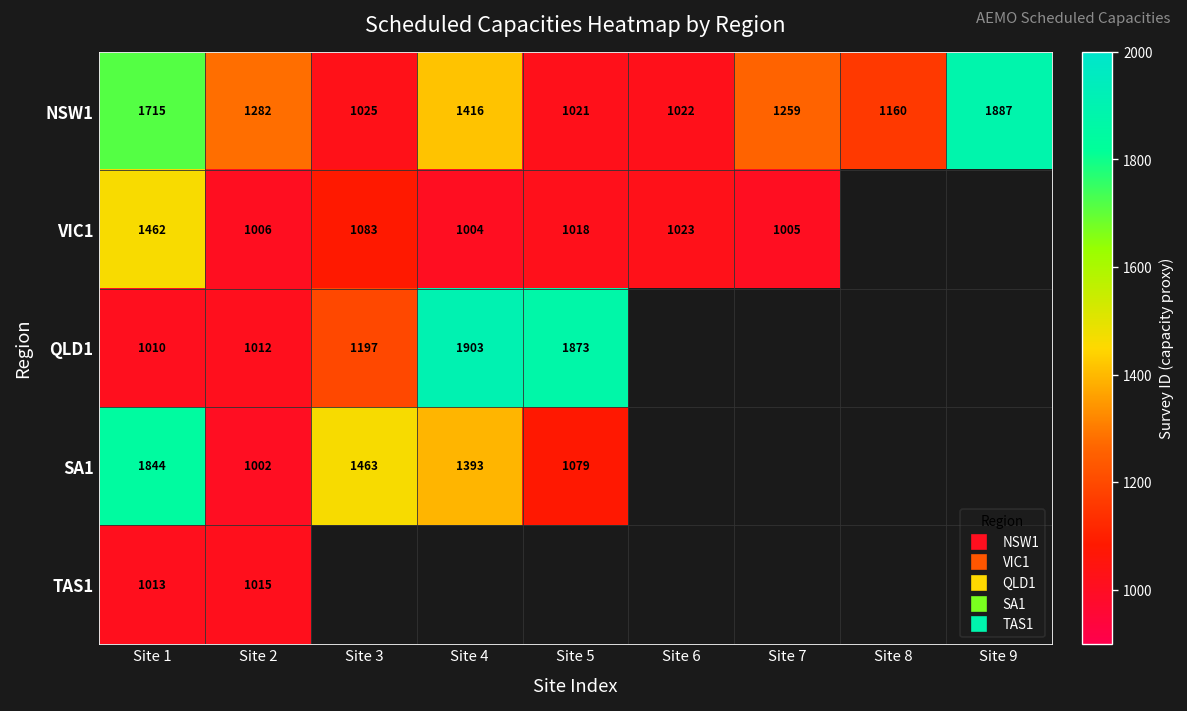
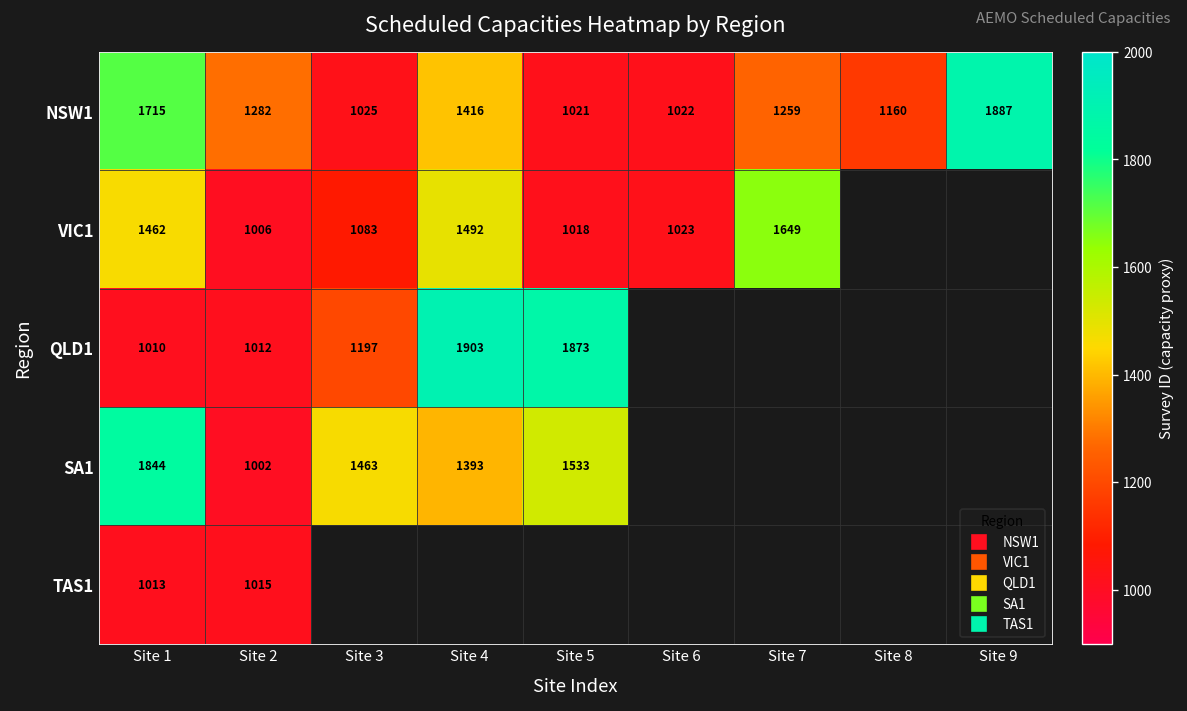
  {
    "NSW1": {
      "Site 1": 1715,
      "Site 2": 1282,
      "Site 3": 1025,
      "Site 4": 1416,
      "Site 5": 1021,
      "Site 6": 1022,
      "Site 7": 1259,
      "Site 8": 1160,
      "Site 9": 1887
    },
    "VIC1": {
      "Site 1": 1462,
      "Site 2": 1006,
      "Site 3": 1083,
-     "Site 4": 1004,
+     "Site 4": 1492,
      "Site 5": 1018,
      "Site 6": 1023,
-     "Site 7": 1005
+     "Site 7": 1649
    },
    "QLD1": {
      "Site 1": 1010,
      "Site 2": 1012,
      "Site 3": 1197,
      "Site 4": 1903,
      "Site 5": 1873
    },
    "SA1": {
      "Site 1": 1844,
      "Site 2": 1002,
      "Site 3": 1463,
      "Site 4": 1393,
-     "Site 5": 1079
+     "Site 5": 1533
    },
    "TAS1": {
      "Site 1": 1013,
      "Site 2": 1015
    }
  }
